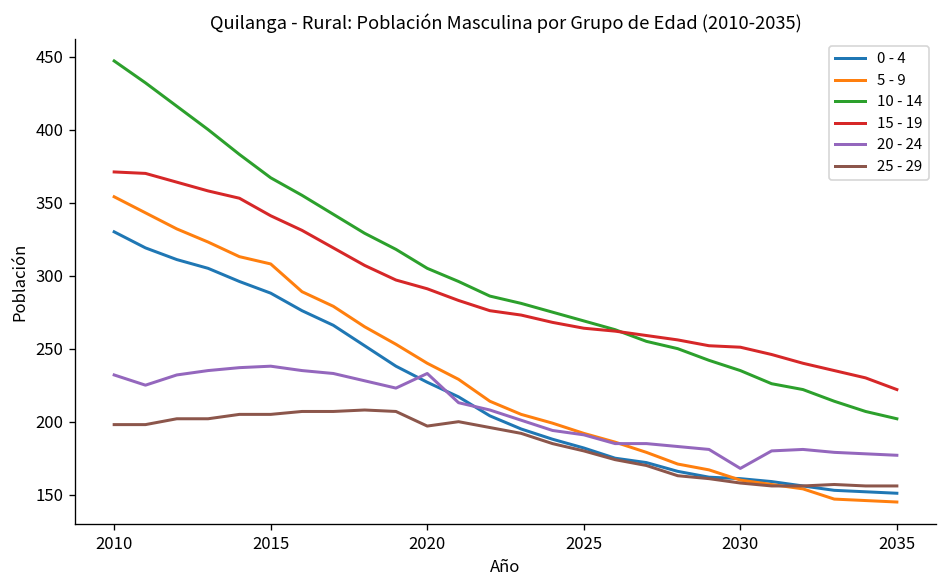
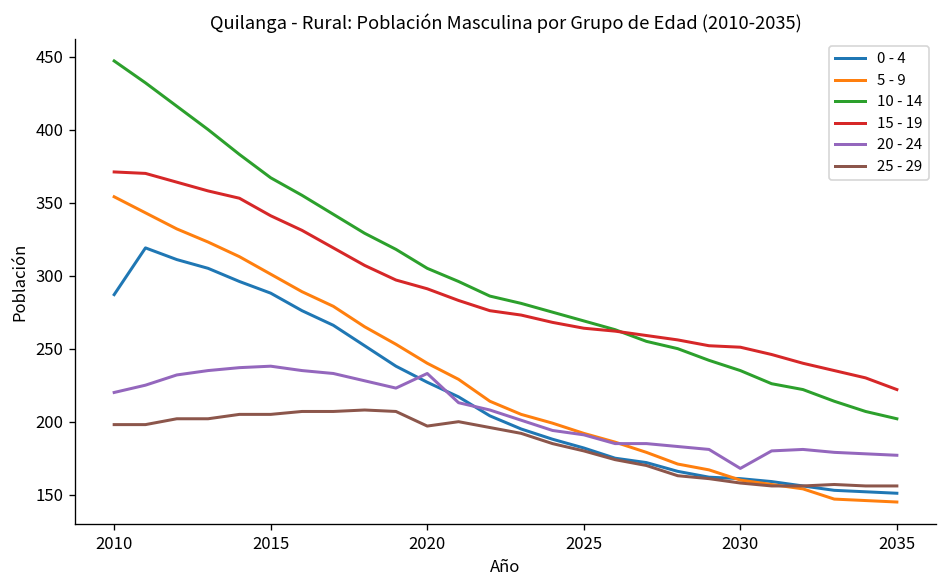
  {
    "0 - 4": {
-     "2010": 330,
+     "2010": 287,
      "2015": 288,
      "2020": 227,
      "2035": 151
    },
    "5 - 9": {
      "2010": 354,
-     "2015": 308,
+     "2015": 301,
      "2020": 240,
      "2035": 145
    },
    "10 - 14": {
      "2010": 447,
      "2015": 367,
      "2020": 305,
      "2025": 269,
      "2030": 235,
      "2035": 202
    },
    "15 - 19": {
      "2010": 371,
      "2015": 341,
      "2020": 291,
      "2025": 264,
      "2030": 251,
      "2035": 222
    },
    "20 - 24": {
-     "2010": 232,
+     "2010": 220,
      "2015": 238,
      "2020": 233,
      "2030": 168,
      "2035": 177
    },
    "25 - 29": {
      "2010": 198,
      "2015": 205,
      "2020": 197,
      "2035": 156
    }
  }
